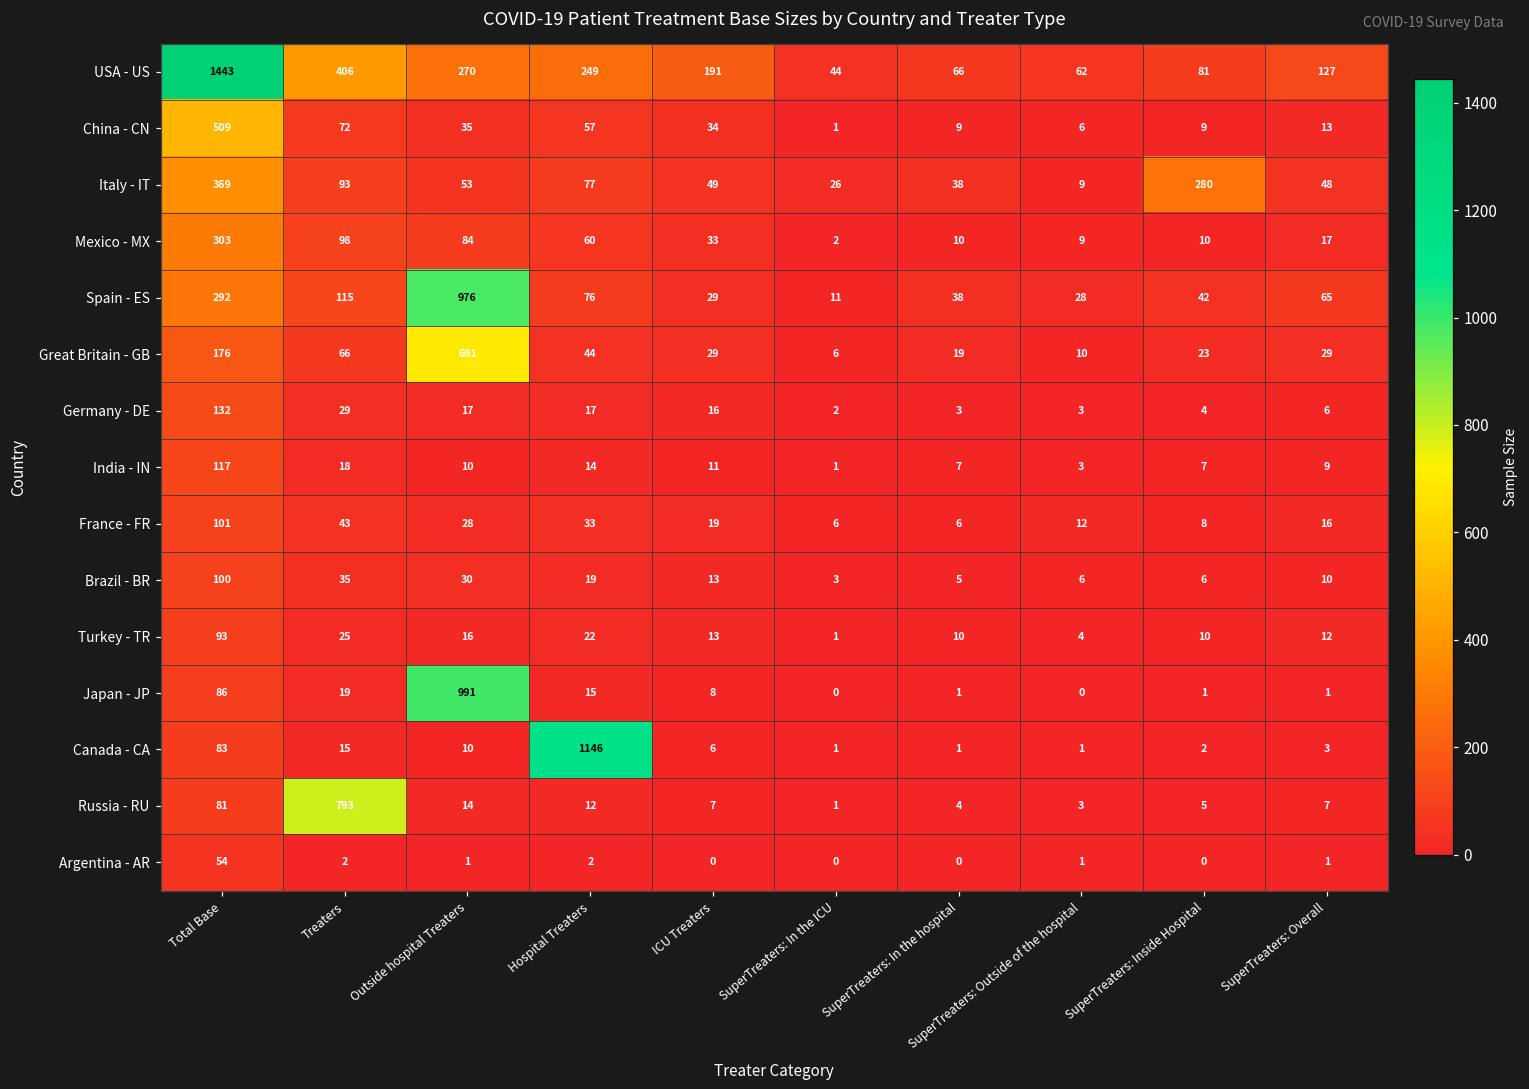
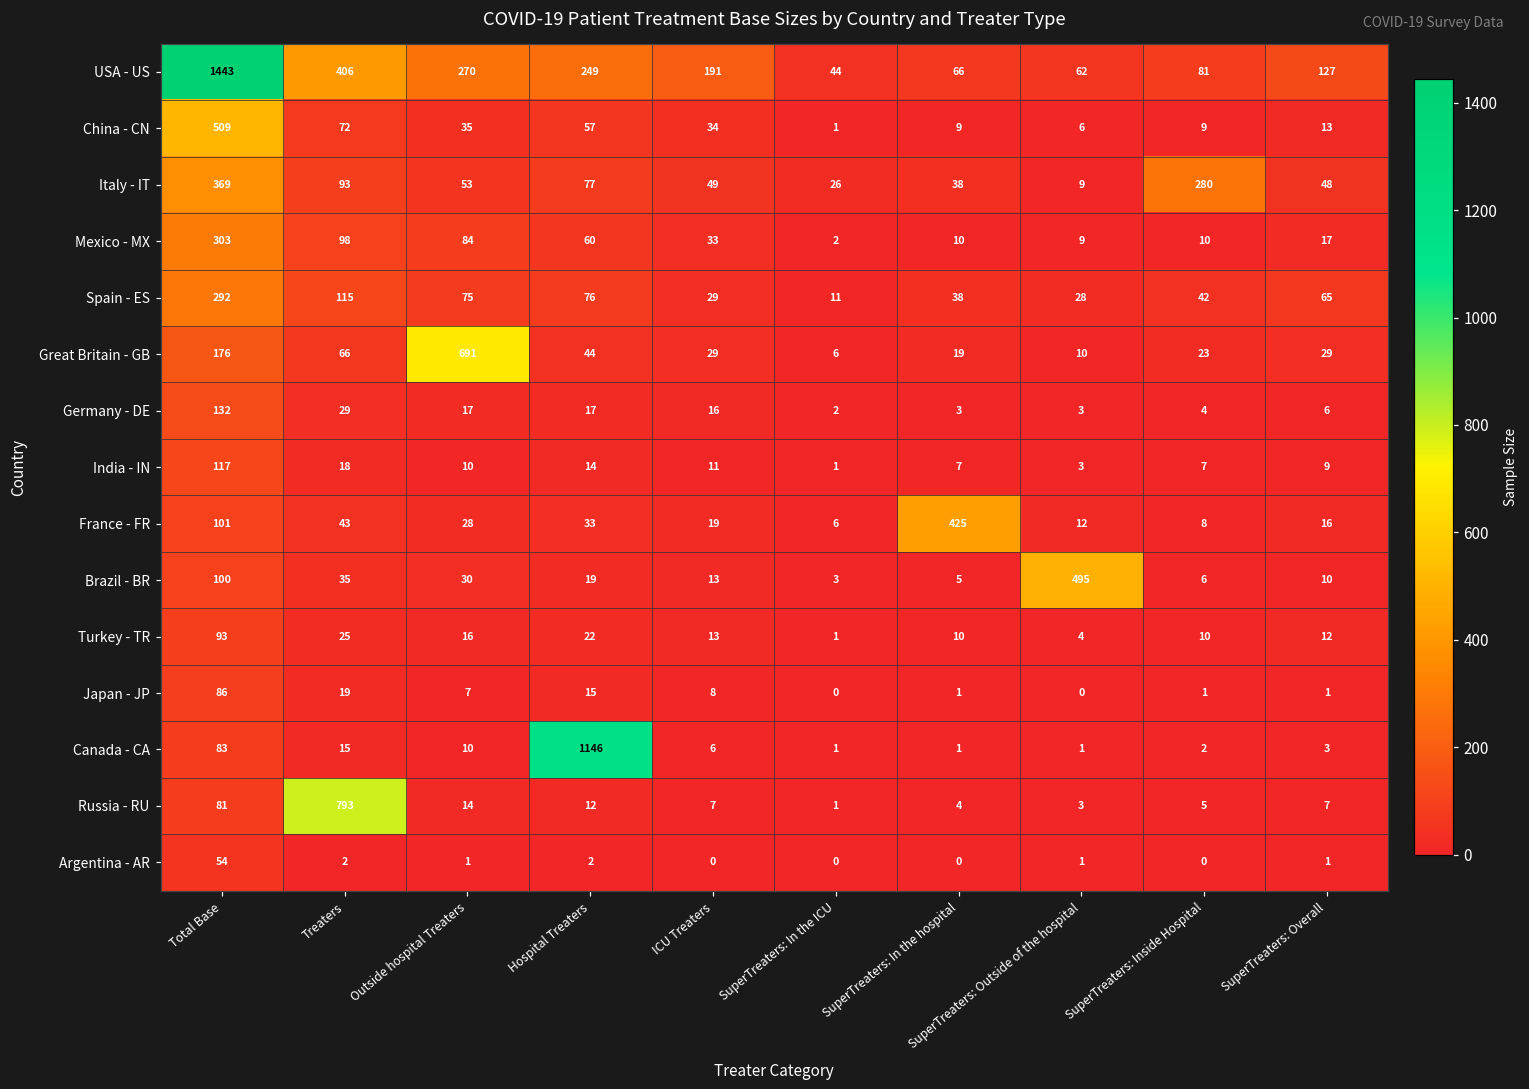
  {
    "USA - US": {
      "Total Base": 1443,
      "Treaters": 406,
      "Outside hospital Treaters": 270,
      "Hospital Treaters": 249,
      "ICU Treaters": 191,
      "SuperTreaters: In the ICU": 44,
      "SuperTreaters: In the hospital": 66,
      "SuperTreaters: Outside of the hospital": 62,
      "SuperTreaters: Inside Hospital": 81,
      "SuperTreaters: Overall": 127
    },
    "China - CN": {
      "Total Base": 509,
      "Treaters": 72,
      "Outside hospital Treaters": 35,
      "Hospital Treaters": 57,
      "ICU Treaters": 34,
      "SuperTreaters: In the ICU": 1,
      "SuperTreaters: In the hospital": 9,
      "SuperTreaters: Outside of the hospital": 6,
      "SuperTreaters: Inside Hospital": 9,
      "SuperTreaters: Overall": 13
    },
    "Italy - IT": {
      "Total Base": 369,
      "Treaters": 93,
      "Outside hospital Treaters": 53,
      "Hospital Treaters": 77,
      "ICU Treaters": 49,
      "SuperTreaters: In the ICU": 26,
      "SuperTreaters: In the hospital": 38,
      "SuperTreaters: Outside of the hospital": 9,
      "SuperTreaters: Inside Hospital": 280,
      "SuperTreaters: Overall": 48
    },
    "Mexico - MX": {
      "Total Base": 303,
      "Treaters": 98,
      "Outside hospital Treaters": 84,
      "Hospital Treaters": 60,
      "ICU Treaters": 33,
      "SuperTreaters: In the ICU": 2,
      "SuperTreaters: In the hospital": 10,
      "SuperTreaters: Outside of the hospital": 9,
      "SuperTreaters: Inside Hospital": 10,
      "SuperTreaters: Overall": 17
    },
    "Spain - ES": {
      "Total Base": 292,
      "Treaters": 115,
-     "Outside hospital Treaters": 976,
+     "Outside hospital Treaters": 75,
      "Hospital Treaters": 76,
      "ICU Treaters": 29,
      "SuperTreaters: In the ICU": 11,
      "SuperTreaters: In the hospital": 38,
      "SuperTreaters: Outside of the hospital": 28,
      "SuperTreaters: Inside Hospital": 42,
      "SuperTreaters: Overall": 65
    },
    "Great Britain - GB": {
      "Total Base": 176,
      "Treaters": 66,
      "Outside hospital Treaters": 691,
      "Hospital Treaters": 44,
      "ICU Treaters": 29,
      "SuperTreaters: In the ICU": 6,
      "SuperTreaters: In the hospital": 19,
      "SuperTreaters: Outside of the hospital": 10,
      "SuperTreaters: Inside Hospital": 23,
      "SuperTreaters: Overall": 29
    },
    "Germany - DE": {
      "Total Base": 132,
      "Treaters": 29,
      "Outside hospital Treaters": 17,
      "Hospital Treaters": 17,
      "ICU Treaters": 16,
      "SuperTreaters: In the ICU": 2,
      "SuperTreaters: In the hospital": 3,
      "SuperTreaters: Outside of the hospital": 3,
      "SuperTreaters: Inside Hospital": 4,
      "SuperTreaters: Overall": 6
    },
    "India - IN": {
      "Total Base": 117,
      "Treaters": 18,
      "Outside hospital Treaters": 10,
      "Hospital Treaters": 14,
      "ICU Treaters": 11,
      "SuperTreaters: In the ICU": 1,
      "SuperTreaters: In the hospital": 7,
      "SuperTreaters: Outside of the hospital": 3,
      "SuperTreaters: Inside Hospital": 7,
      "SuperTreaters: Overall": 9
    },
    "France - FR": {
      "Total Base": 101,
      "Treaters": 43,
      "Outside hospital Treaters": 28,
      "Hospital Treaters": 33,
      "ICU Treaters": 19,
      "SuperTreaters: In the ICU": 6,
-     "SuperTreaters: In the hospital": 6,
+     "SuperTreaters: In the hospital": 425,
      "SuperTreaters: Outside of the hospital": 12,
      "SuperTreaters: Inside Hospital": 8,
      "SuperTreaters: Overall": 16
    },
    "Brazil - BR": {
      "Total Base": 100,
      "Treaters": 35,
      "Outside hospital Treaters": 30,
      "Hospital Treaters": 19,
      "ICU Treaters": 13,
      "SuperTreaters: In the ICU": 3,
      "SuperTreaters: In the hospital": 5,
-     "SuperTreaters: Outside of the hospital": 6,
+     "SuperTreaters: Outside of the hospital": 495,
      "SuperTreaters: Inside Hospital": 6,
      "SuperTreaters: Overall": 10
    },
    "Turkey - TR": {
      "Total Base": 93,
      "Treaters": 25,
      "Outside hospital Treaters": 16,
      "Hospital Treaters": 22,
      "ICU Treaters": 13,
      "SuperTreaters: In the ICU": 1,
      "SuperTreaters: In the hospital": 10,
      "SuperTreaters: Outside of the hospital": 4,
      "SuperTreaters: Inside Hospital": 10,
      "SuperTreaters: Overall": 12
    },
    "Japan - JP": {
      "Total Base": 86,
      "Treaters": 19,
-     "Outside hospital Treaters": 991,
+     "Outside hospital Treaters": 7,
      "Hospital Treaters": 15,
      "ICU Treaters": 8,
      "SuperTreaters: In the ICU": 0,
      "SuperTreaters: In the hospital": 1,
      "SuperTreaters: Outside of the hospital": 0,
      "SuperTreaters: Inside Hospital": 1,
      "SuperTreaters: Overall": 1
    },
    "Canada - CA": {
      "Total Base": 83,
      "Treaters": 15,
      "Outside hospital Treaters": 10,
      "Hospital Treaters": 1146,
      "ICU Treaters": 6,
      "SuperTreaters: In the ICU": 1,
      "SuperTreaters: In the hospital": 1,
      "SuperTreaters: Outside of the hospital": 1,
      "SuperTreaters: Inside Hospital": 2,
      "SuperTreaters: Overall": 3
    },
    "Russia - RU": {
      "Total Base": 81,
      "Treaters": 793,
      "Outside hospital Treaters": 14,
      "Hospital Treaters": 12,
      "ICU Treaters": 7,
      "SuperTreaters: In the ICU": 1,
      "SuperTreaters: In the hospital": 4,
      "SuperTreaters: Outside of the hospital": 3,
      "SuperTreaters: Inside Hospital": 5,
      "SuperTreaters: Overall": 7
    },
    "Argentina - AR": {
      "Total Base": 54,
      "Treaters": 2,
      "Outside hospital Treaters": 1,
      "Hospital Treaters": 2,
      "ICU Treaters": 0,
      "SuperTreaters: In the ICU": 0,
      "SuperTreaters: In the hospital": 0,
      "SuperTreaters: Outside of the hospital": 1,
      "SuperTreaters: Inside Hospital": 0,
      "SuperTreaters: Overall": 1
    }
  }
